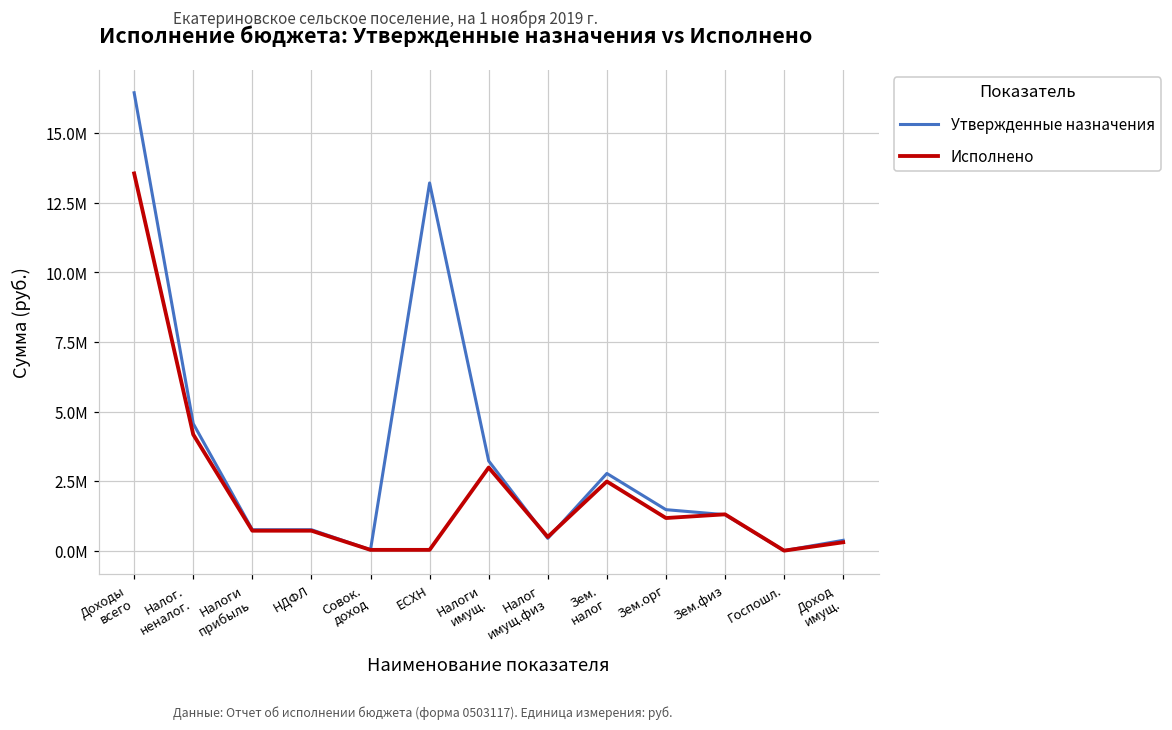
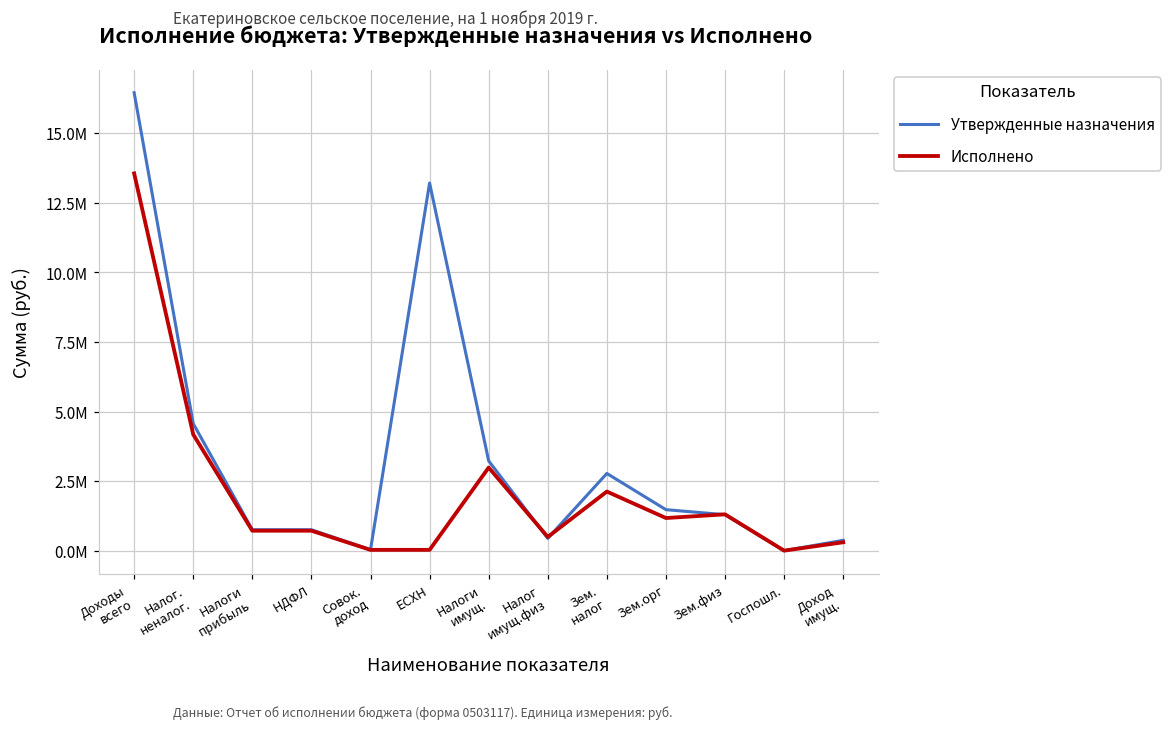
  {
    "Утвержденные назначения": {
      "Доходы всего": 16400000,
      "Налог. неналог.": 4600000,
      "ЕСХН": 13200000,
      "Налоги имущ.": 3200000,
      "Зем. налог": 2800000,
      "Зем.орг": 1500000
    },
    "Исполнено": {
      "Доходы всего": 13600000,
      "Налог. неналог.": 4200000,
      "ЕСХН": 0,
      "Налоги имущ.": 3000000,
-     "Зем. налог": 2500000,
+     "Зем. налог": 2100000,
      "Зем.орг": 1200000
    }
  }
